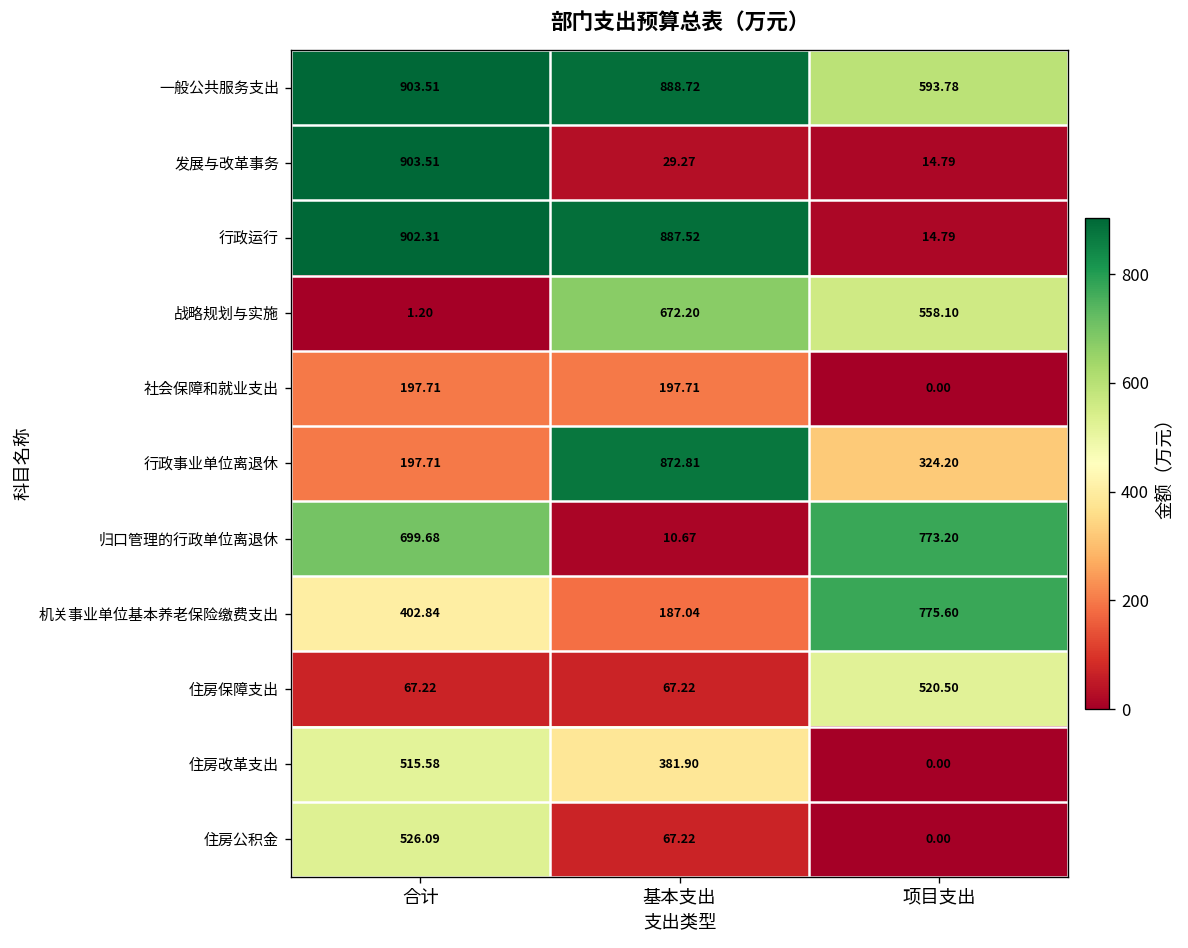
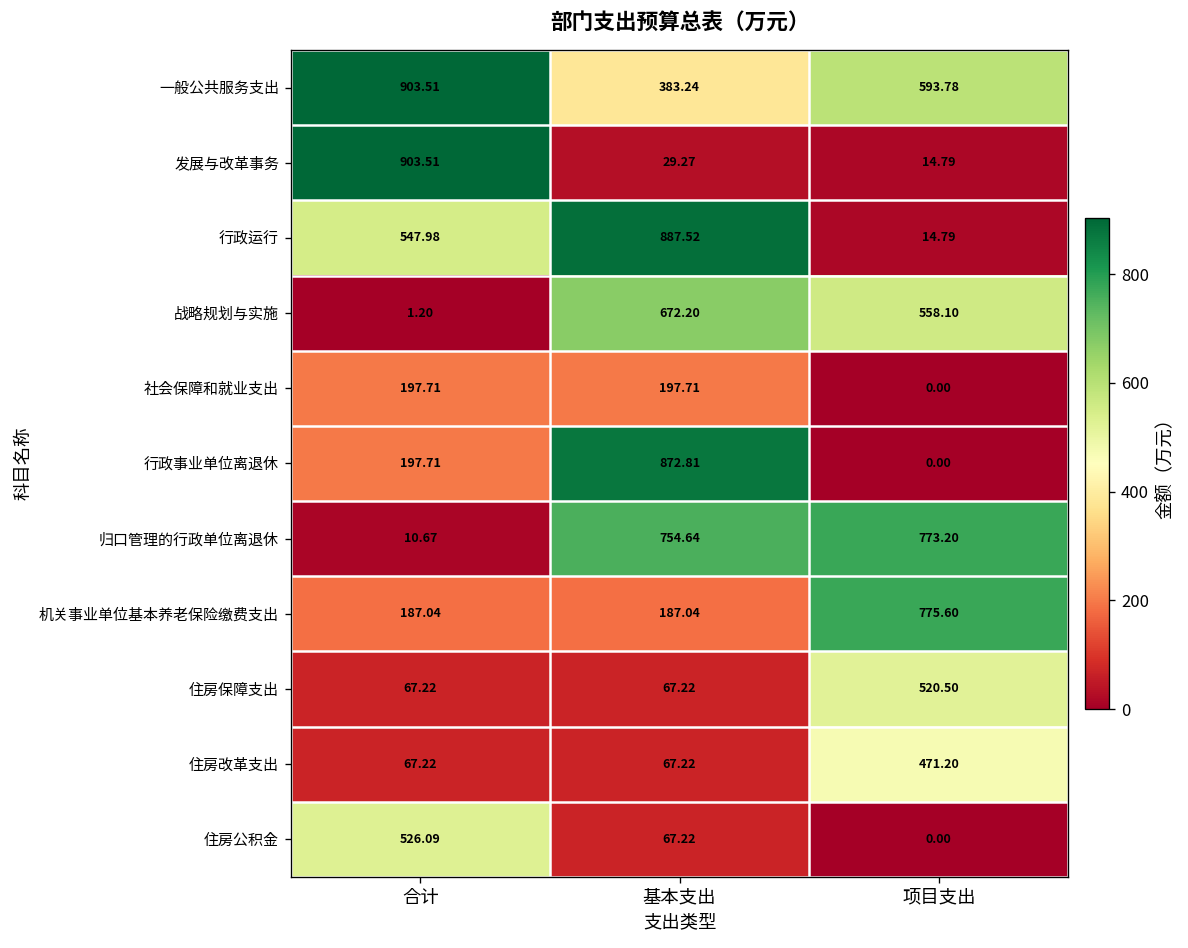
  {
    "一般公共服务支出": {
      "合计": 903.51,
-     "基本支出": 888.72,
+     "基本支出": 383.24,
      "项目支出": 593.78
    },
    "发展与改革事务": {
      "合计": 903.51,
      "基本支出": 29.27,
      "项目支出": 14.79
    },
    "行政运行": {
-     "合计": 902.31,
+     "合计": 547.98,
      "基本支出": 887.52,
      "项目支出": 14.79
    },
    "战略规划与实施": {
      "合计": 1.20,
      "基本支出": 672.20,
      "项目支出": 558.10
    },
    "社会保障和就业支出": {
      "合计": 197.71,
      "基本支出": 197.71,
      "项目支出": 0.00
    },
    "行政事业单位离退休": {
      "合计": 197.71,
      "基本支出": 872.81,
-     "项目支出": 324.20
+     "项目支出": 0.00
    },
    "归口管理的行政单位离退休": {
-     "合计": 699.68,
-     "基本支出": 10.67,
+     "合计": 10.67,
+     "基本支出": 754.64,
      "项目支出": 773.20
    },
    "机关事业单位基本养老保险缴费支出": {
-     "合计": 402.84,
+     "合计": 187.04,
      "基本支出": 187.04,
      "项目支出": 775.60
    },
    "住房保障支出": {
      "合计": 67.22,
      "基本支出": 67.22,
      "项目支出": 520.50
    },
    "住房改革支出": {
-     "合计": 515.58,
-     "基本支出": 381.90,
-     "项目支出": 0.00
+     "合计": 67.22,
+     "基本支出": 67.22,
+     "项目支出": 471.20
    },
    "住房公积金": {
      "合计": 526.09,
      "基本支出": 67.22,
      "项目支出": 0.00
    }
  }
